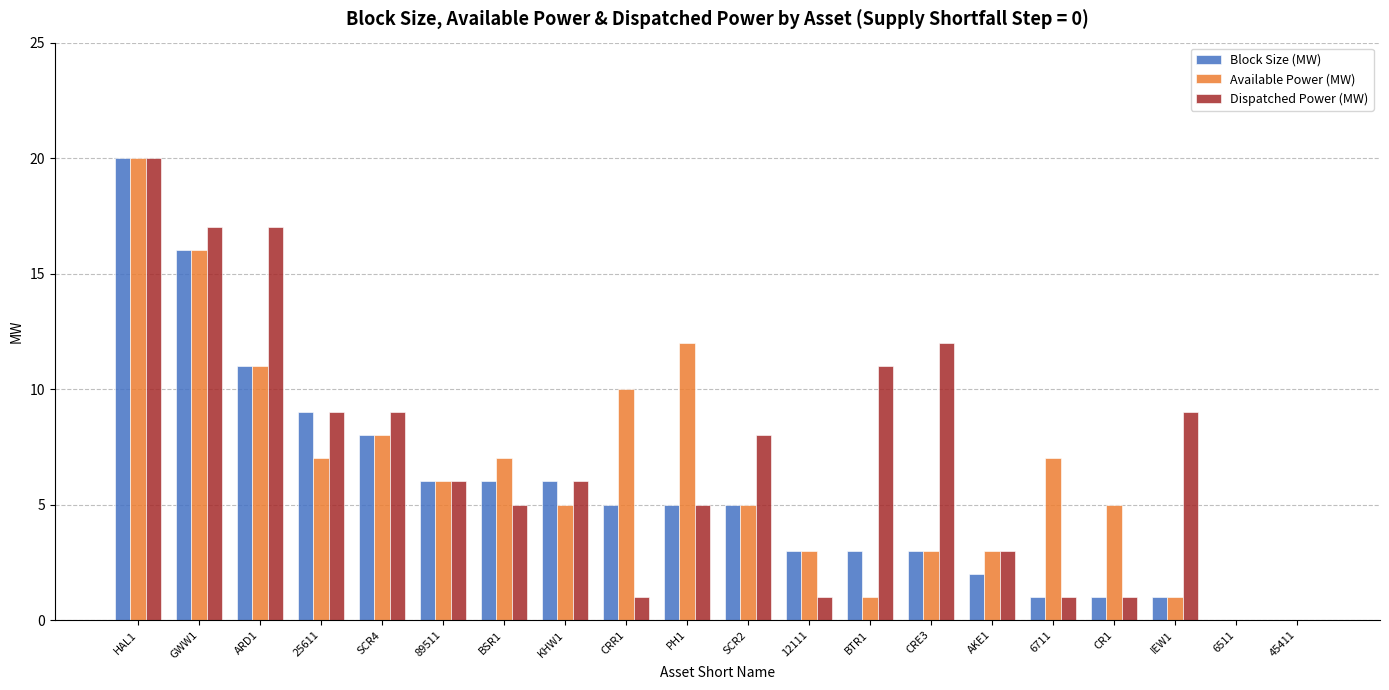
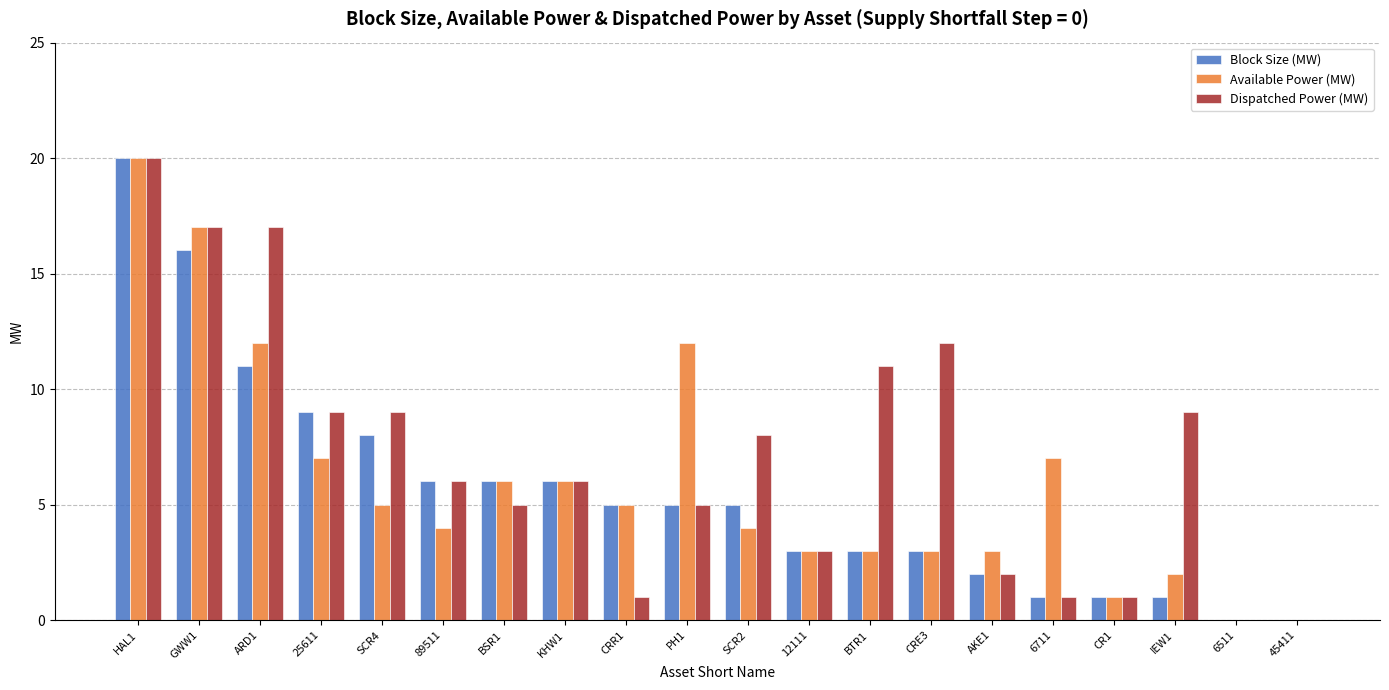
  {
    "Block Size (MW)": {
      "HAL1": 20,
      "GWW1": 16,
      "ARD1": 11,
      "25611": 9,
      "SCR4": 8,
      "89511": 6,
      "BSR1": 6,
      "KHW1": 6,
      "CRR1": 5,
      "PH1": 5,
      "SCR2": 5,
      "12111": 3,
      "BTR1": 3,
      "CRE3": 3,
      "AKE1": 2,
      "6711": 1,
      "CR1": 1,
      "IEW1": 1,
      "6511": 0,
      "45411": 0
    },
    "Available Power (MW)": {
      "HAL1": 20,
-     "GWW1": 16,
-     "ARD1": 11,
+     "GWW1": 17,
+     "ARD1": 12,
      "25611": 7,
-     "SCR4": 8,
-     "89511": 6,
-     "BSR1": 7,
-     "KHW1": 5,
-     "CRR1": 10,
+     "SCR4": 5,
+     "89511": 4,
+     "BSR1": 6,
+     "KHW1": 6,
+     "CRR1": 5,
      "PH1": 12,
-     "SCR2": 5,
+     "SCR2": 4,
      "12111": 3,
-     "BTR1": 1,
+     "BTR1": 3,
      "CRE3": 3,
      "AKE1": 3,
      "6711": 7,
-     "CR1": 5,
-     "IEW1": 1,
+     "CR1": 1,
+     "IEW1": 2,
      "6511": 0,
      "45411": 0
    },
    "Dispatched Power (MW)": {
      "HAL1": 20,
      "GWW1": 17,
      "ARD1": 17,
      "25611": 9,
      "SCR4": 9,
      "89511": 6,
      "BSR1": 5,
      "KHW1": 6,
      "CRR1": 1,
      "PH1": 5,
      "SCR2": 8,
-     "12111": 1,
+     "12111": 3,
      "BTR1": 11,
      "CRE3": 12,
-     "AKE1": 3,
+     "AKE1": 2,
      "6711": 1,
      "CR1": 1,
      "IEW1": 9,
      "6511": 0,
      "45411": 0
    }
  }
